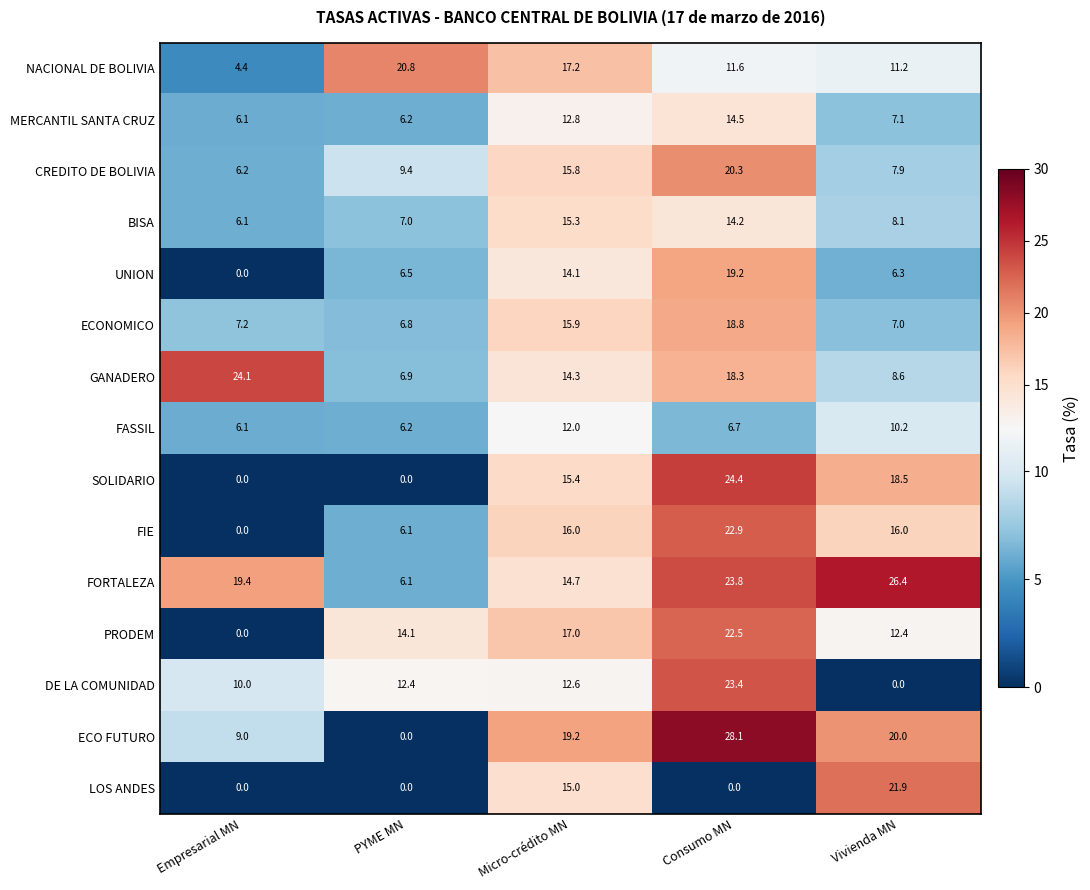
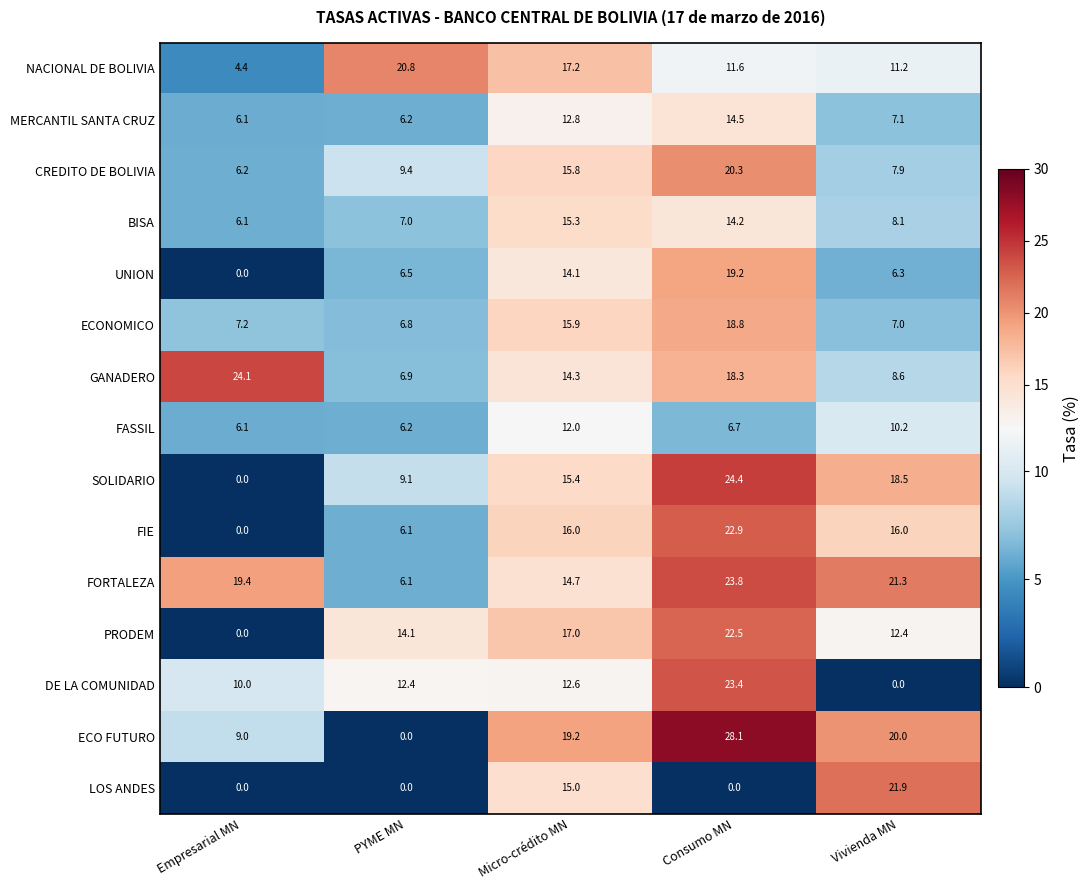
  {
    "NACIONAL DE BOLIVIA": {
      "Empresarial MN": 4.4,
      "PYME MN": 20.8,
      "Micro-crédito MN": 17.2,
      "Consumo MN": 11.6,
      "Vivienda MN": 11.2
    },
    "MERCANTIL SANTA CRUZ": {
      "Empresarial MN": 6.1,
      "PYME MN": 6.2,
      "Micro-crédito MN": 12.8,
      "Consumo MN": 14.5,
      "Vivienda MN": 7.1
    },
    "CREDITO DE BOLIVIA": {
      "Empresarial MN": 6.2,
      "PYME MN": 9.4,
      "Micro-crédito MN": 15.8,
      "Consumo MN": 20.3,
      "Vivienda MN": 7.9
    },
    "BISA": {
      "Empresarial MN": 6.1,
      "PYME MN": 7.0,
      "Micro-crédito MN": 15.3,
      "Consumo MN": 14.2,
      "Vivienda MN": 8.1
    },
    "UNION": {
      "Empresarial MN": 0.0,
      "PYME MN": 6.5,
      "Micro-crédito MN": 14.1,
      "Consumo MN": 19.2,
      "Vivienda MN": 6.3
    },
    "ECONOMICO": {
      "Empresarial MN": 7.2,
      "PYME MN": 6.8,
      "Micro-crédito MN": 15.9,
      "Consumo MN": 18.8,
      "Vivienda MN": 7.0
    },
    "GANADERO": {
      "Empresarial MN": 24.1,
      "PYME MN": 6.9,
      "Micro-crédito MN": 14.3,
      "Consumo MN": 18.3,
      "Vivienda MN": 8.6
    },
    "FASSIL": {
      "Empresarial MN": 6.1,
      "PYME MN": 6.2,
      "Micro-crédito MN": 12.0,
      "Consumo MN": 6.7,
      "Vivienda MN": 10.2
    },
    "SOLIDARIO": {
      "Empresarial MN": 0.0,
-     "PYME MN": 0.0,
+     "PYME MN": 9.1,
      "Micro-crédito MN": 15.4,
      "Consumo MN": 24.4,
      "Vivienda MN": 18.5
    },
    "FIE": {
      "Empresarial MN": 0.0,
      "PYME MN": 6.1,
      "Micro-crédito MN": 16.0,
      "Consumo MN": 22.9,
      "Vivienda MN": 16.0
    },
    "FORTALEZA": {
      "Empresarial MN": 19.4,
      "PYME MN": 6.1,
      "Micro-crédito MN": 14.7,
      "Consumo MN": 23.8,
-     "Vivienda MN": 26.4
+     "Vivienda MN": 21.3
    },
    "PRODEM": {
      "Empresarial MN": 0.0,
      "PYME MN": 14.1,
      "Micro-crédito MN": 17.0,
      "Consumo MN": 22.5,
      "Vivienda MN": 12.4
    },
    "DE LA COMUNIDAD": {
      "Empresarial MN": 10.0,
      "PYME MN": 12.4,
      "Micro-crédito MN": 12.6,
      "Consumo MN": 23.4,
      "Vivienda MN": 0.0
    },
    "ECO FUTURO": {
      "Empresarial MN": 9.0,
      "PYME MN": 0.0,
      "Micro-crédito MN": 19.2,
      "Consumo MN": 28.1,
      "Vivienda MN": 20.0
    },
    "LOS ANDES": {
      "Empresarial MN": 0.0,
      "PYME MN": 0.0,
      "Micro-crédito MN": 15.0,
      "Consumo MN": 0.0,
      "Vivienda MN": 21.9
    }
  }
